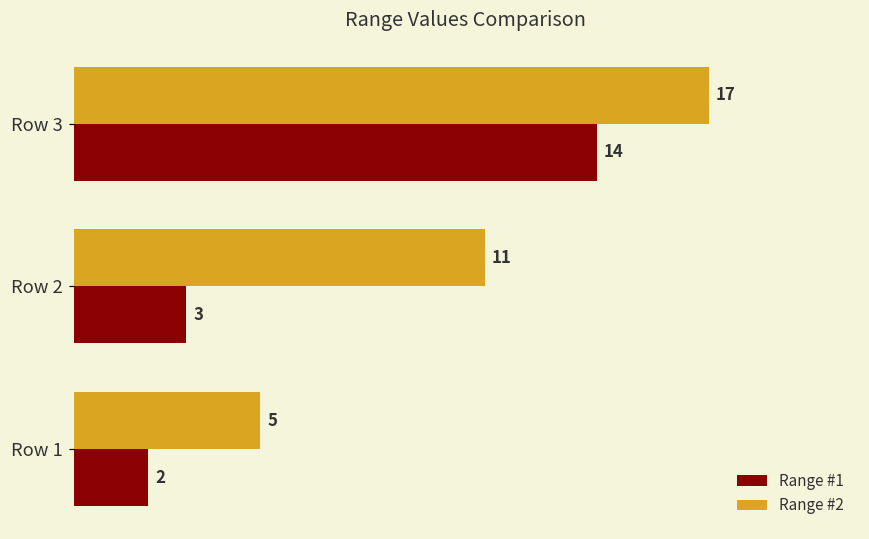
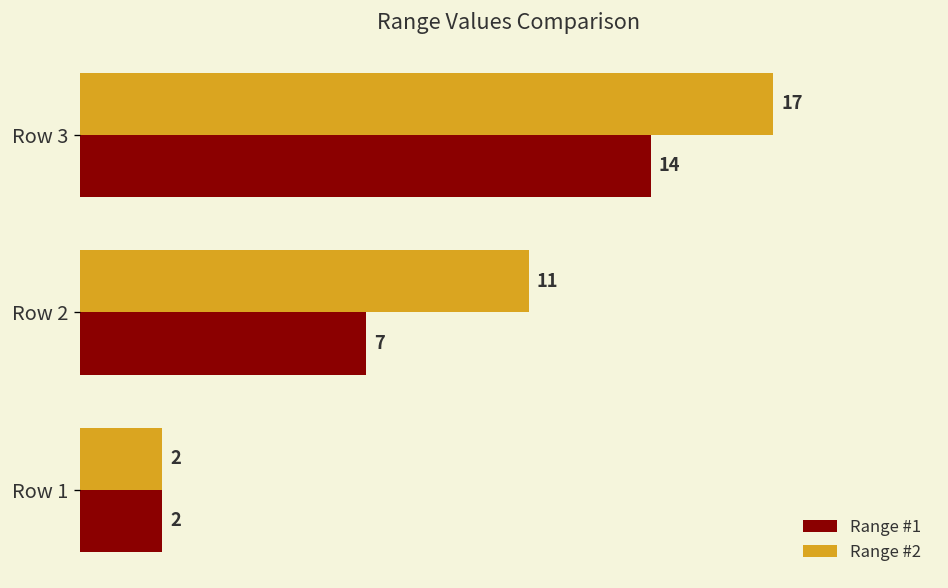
  {
    "Range #1": {
      "Row 3": 14,
-     "Row 2": 3,
+     "Row 2": 7,
      "Row 1": 2
    },
    "Range #2": {
      "Row 3": 17,
      "Row 2": 11,
-     "Row 1": 5
+     "Row 1": 2
    }
  }
